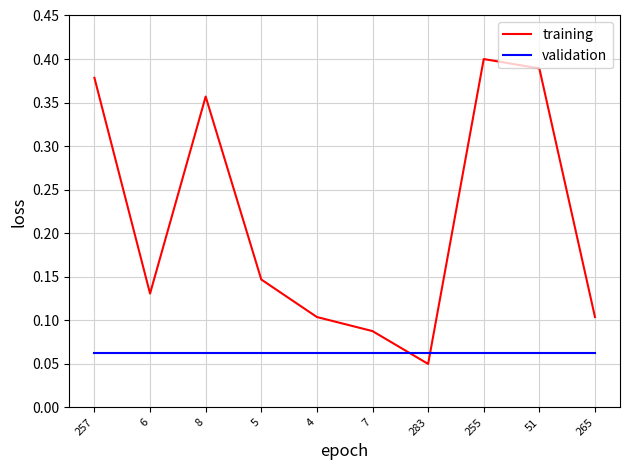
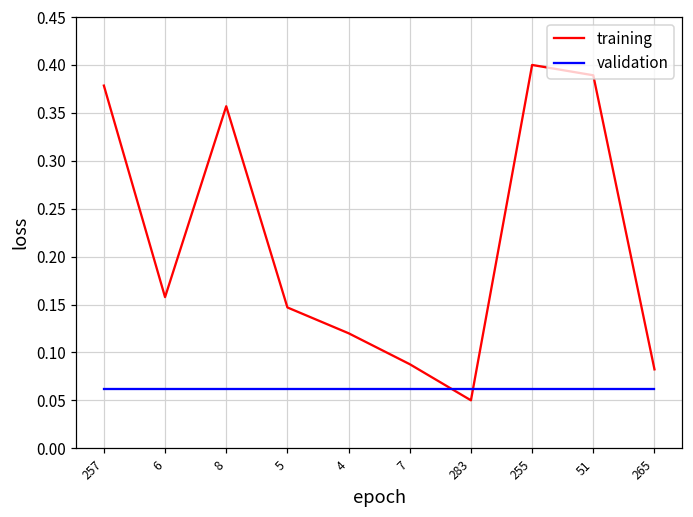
  {
    "training": {
      "257": 0.38,
-     "6": 0.13,
+     "6": 0.16,
      "8": 0.36,
      "5": 0.15,
-     "4": 0.10,
+     "4": 0.12,
      "7": 0.09,
      "283": 0.05,
      "255": 0.40,
-     "265": 0.10
+     "265": 0.08
    },
    "validation": {
      "257": 0.06,
      "6": 0.06,
      "8": 0.06,
      "5": 0.06,
      "4": 0.06,
      "7": 0.06,
      "283": 0.06,
      "255": 0.06,
      "51": 0.06,
      "265": 0.06
    }
  }
